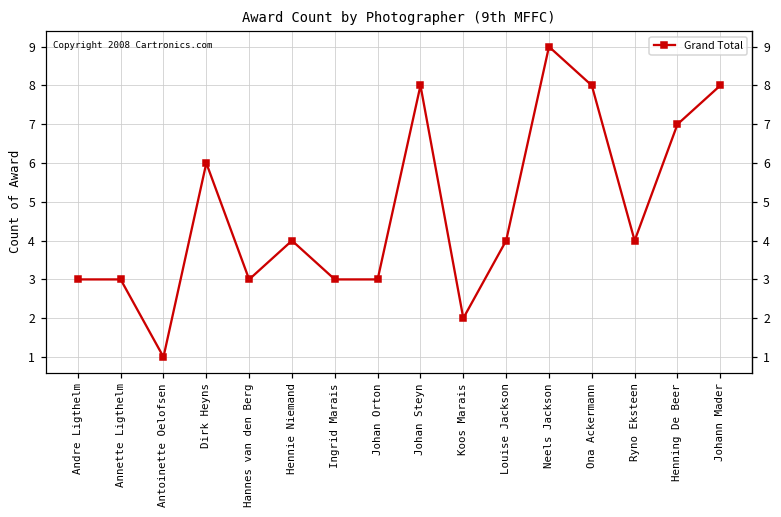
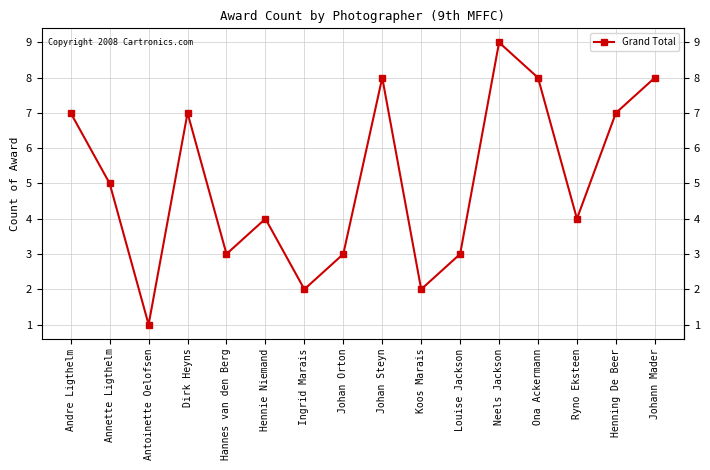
  {
-   "Andre Ligthelm": 3,
-   "Annette Ligthelm": 3,
+   "Andre Ligthelm": 7,
+   "Annette Ligthelm": 5,
    "Antoinette Oelofsen": 1,
-   "Dirk Heyns": 6,
+   "Dirk Heyns": 7,
    "Hannes van den Berg": 3,
    "Hennie Niemand": 4,
-   "Ingrid Marais": 3,
+   "Ingrid Marais": 2,
    "Johan Orton": 3,
    "Johan Steyn": 8,
    "Koos Marais": 2,
-   "Louise Jackson": 4,
+   "Louise Jackson": 3,
    "Neels Jackson": 9,
    "Ona Ackermann": 8,
    "Ryno Eksteen": 4,
    "Henning De Beer": 7,
    "Johann Mader": 8
  }
